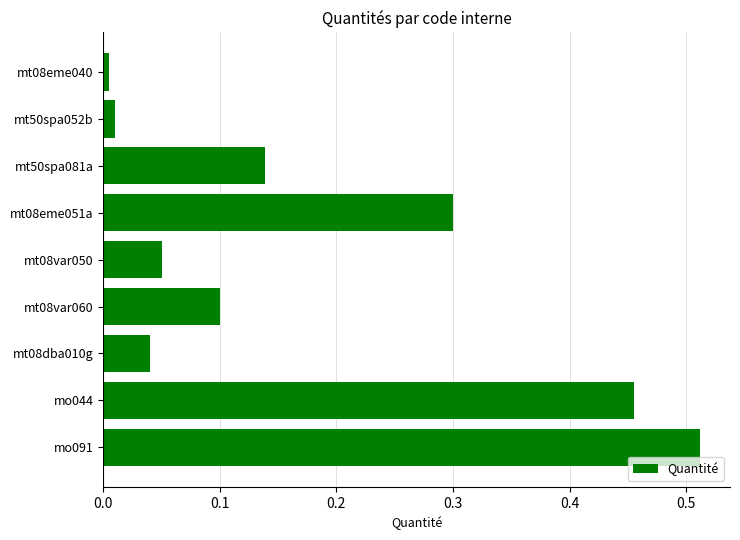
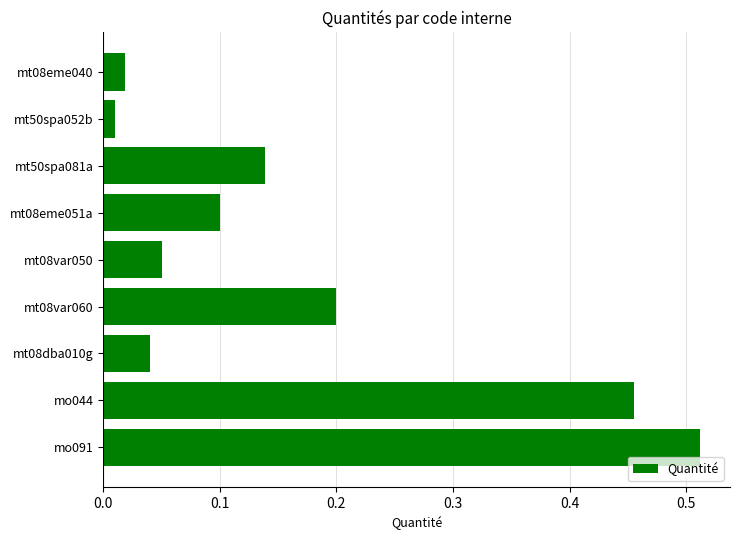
  {
-   "mt08eme040": 0.005,
+   "mt08eme040": 0.019,
    "mt50spa052b": 0.010,
    "mt50spa081a": 0.139,
-   "mt08eme051a": 0.3,
+   "mt08eme051a": 0.1,
    "mt08var050": 0.050,
-   "mt08var060": 0.1,
+   "mt08var060": 0.2,
    "mt08dba010g": 0.040,
    "mo044": 0.455,
    "mo091": 0.512
  }
